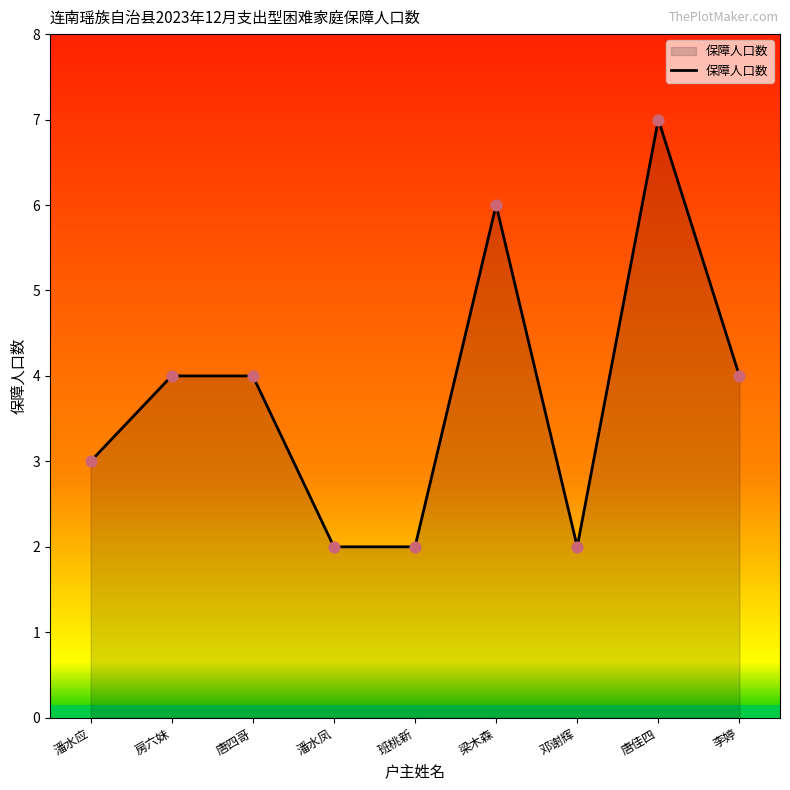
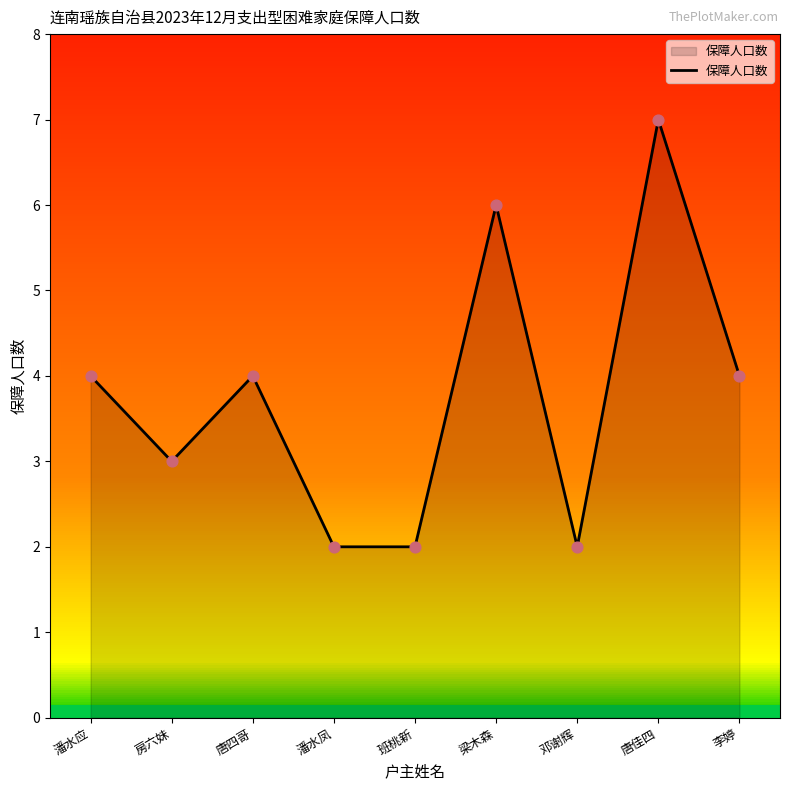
  {
-   "潘水应": 3,
-   "房六妹": 4,
+   "潘水应": 4,
+   "房六妹": 3,
    "唐四哥": 4,
    "潘水凤": 2,
    "班桃新": 2,
    "梁木森": 6,
    "邓谢辉": 2,
    "唐佳四": 7,
    "李婷": 4
  }
